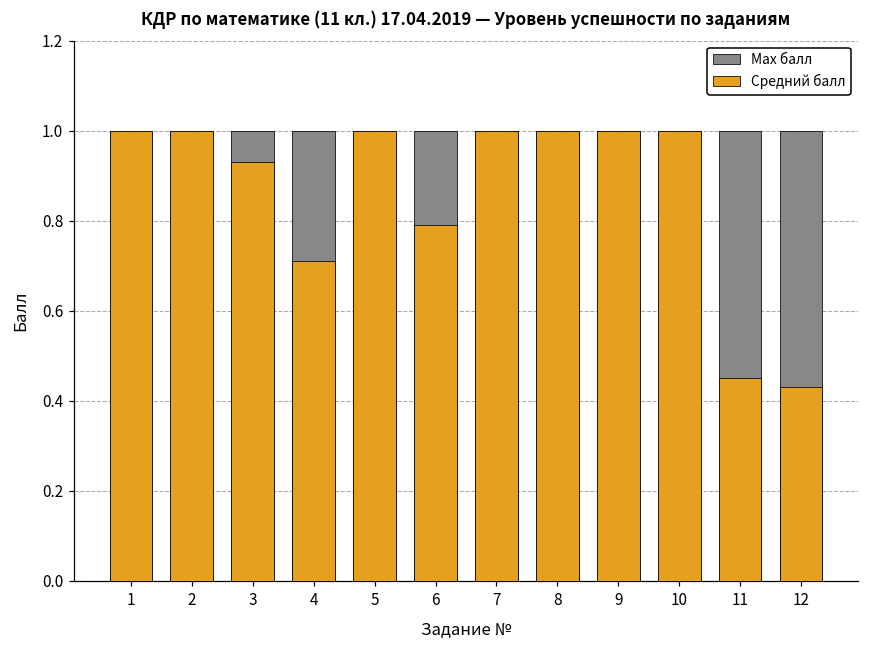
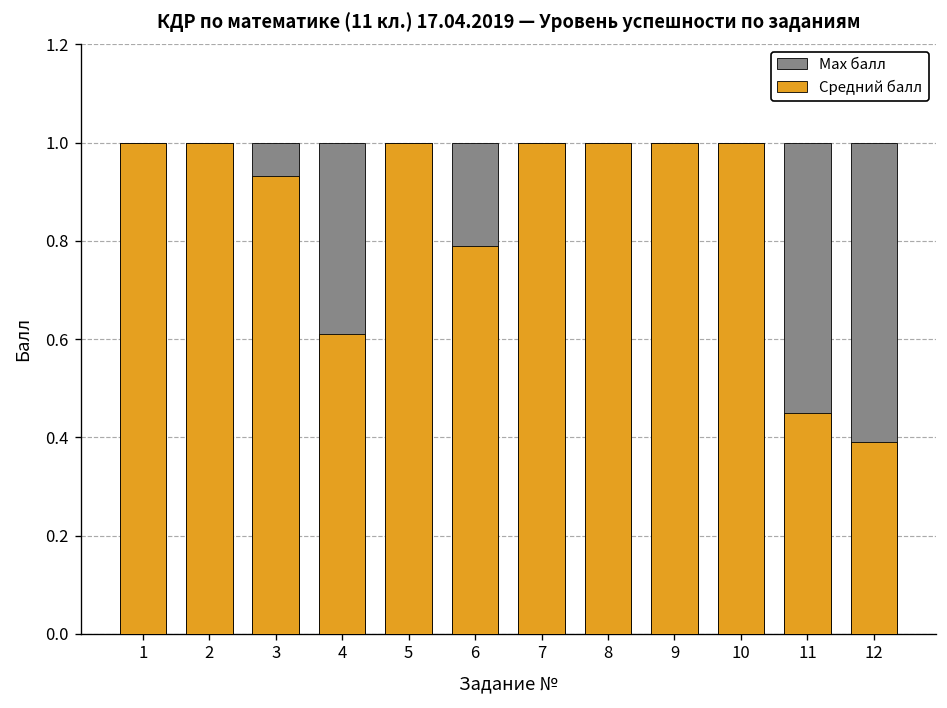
  {
    "Max балл": {
      "1": 1.00,
      "2": 1.00,
      "3": 1.00,
      "4": 1.00,
      "5": 1.00,
      "6": 1.00,
      "7": 1.00,
      "8": 1.00,
      "9": 1.00,
      "10": 1.00,
      "11": 1.00,
      "12": 1.00
    },
    "Средний балл": {
      "1": 1.00,
      "2": 1.00,
-     "4": 0.71,
+     "4": 0.61,
      "5": 1.00,
      "7": 1.00,
      "8": 1.00,
      "9": 1.00,
      "10": 1.00,
-     "12": 0.43
+     "12": 0.39
    }
  }
